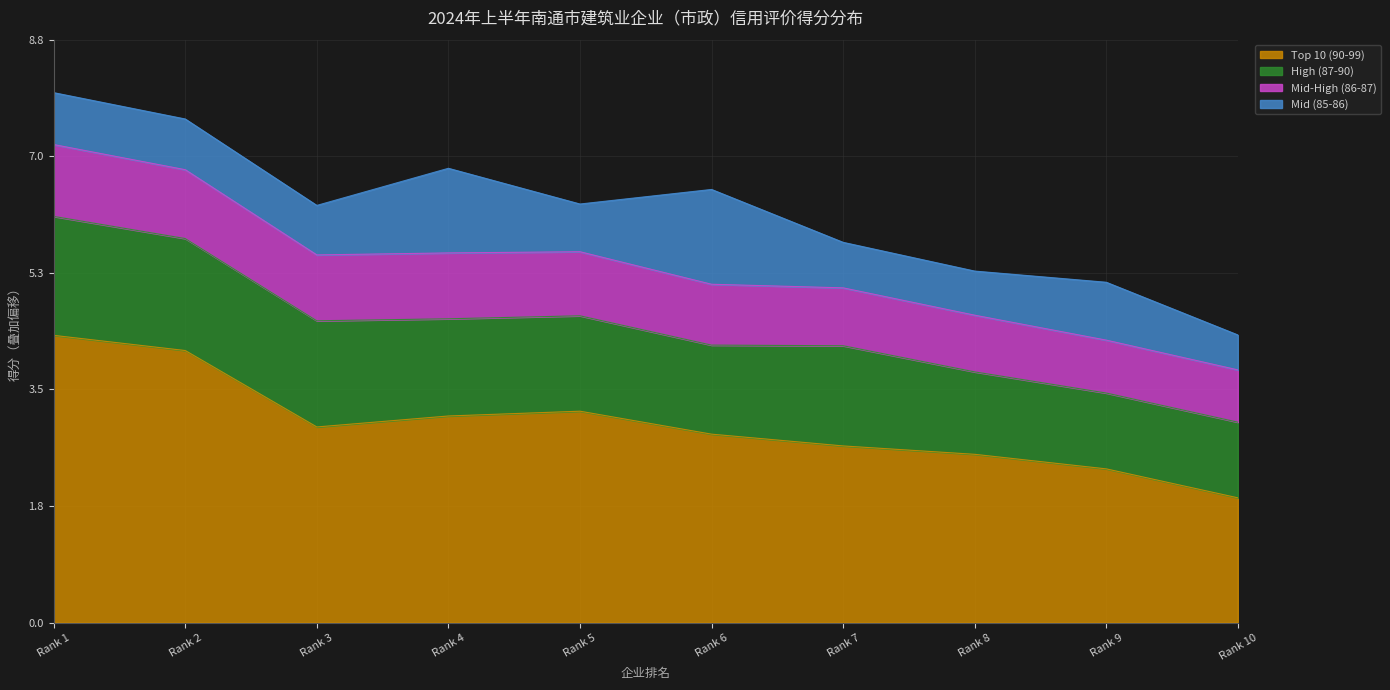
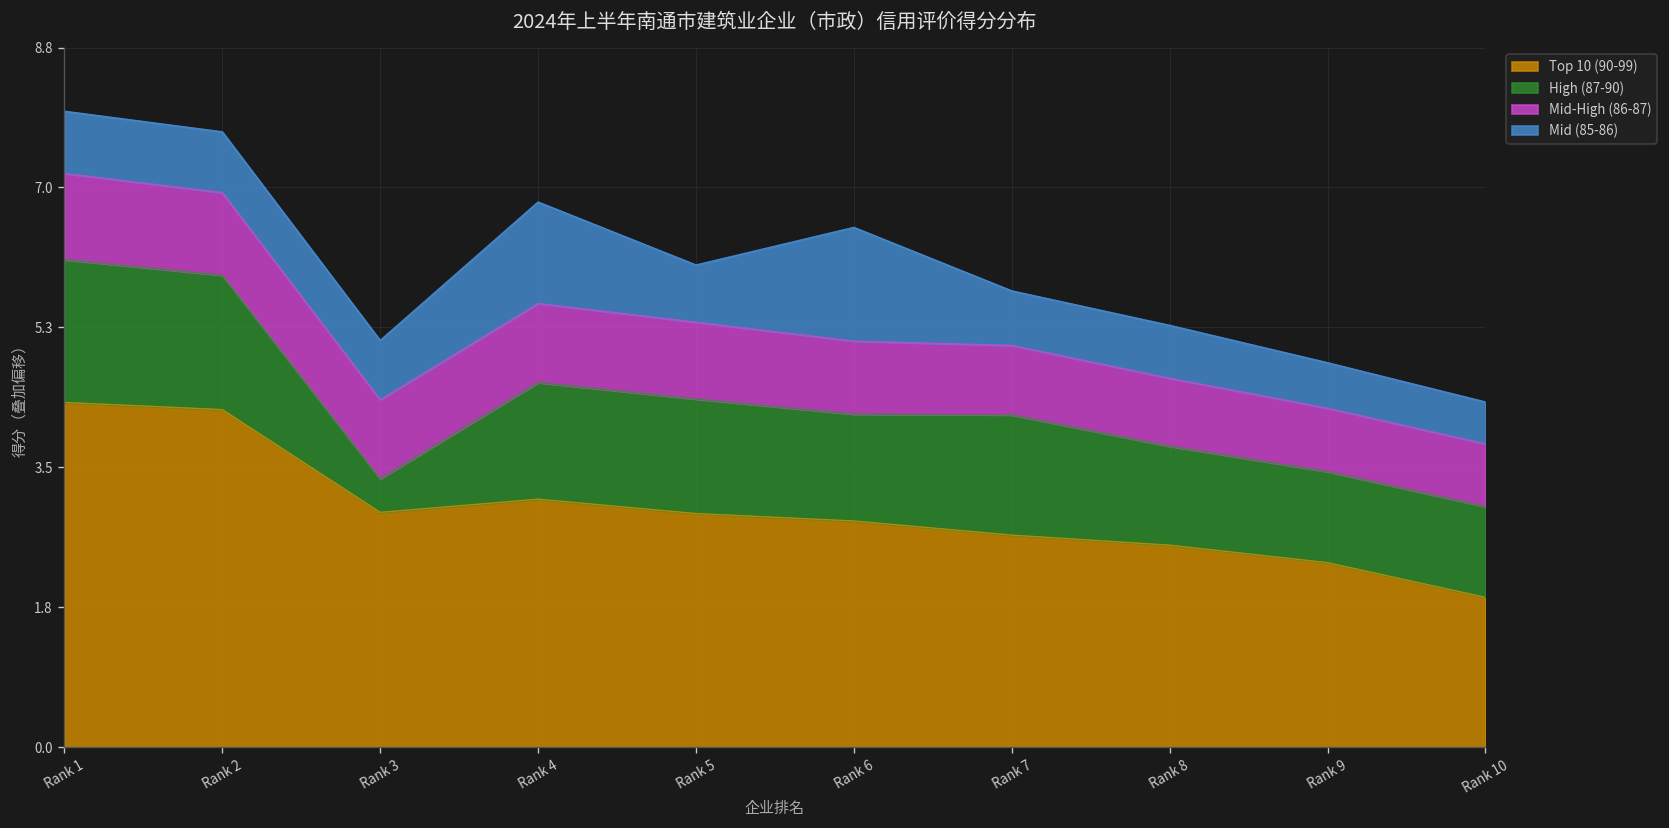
  {
    "Top 10 (90-99)": {
      "Rank 1": 4.3,
-     "Rank 2": 4.1,
+     "Rank 2": 4.2,
      "Rank 3": 2.9,
      "Rank 4": 3.1,
-     "Rank 5": 3.2,
+     "Rank 5": 2.9,
      "Rank 6": 2.8,
      "Rank 7": 2.7,
      "Rank 8": 2.5,
      "Rank 9": 2.3,
      "Rank 10": 1.9
    },
    "High (87-90)": {
      "Rank 1": 1.8,
      "Rank 2": 1.7,
-     "Rank 3": 1.6,
+     "Rank 3": 0.4,
      "Rank 4": 1.5,
      "Rank 5": 1.4,
      "Rank 6": 1.3,
      "Rank 7": 1.5,
      "Rank 8": 1.2,
      "Rank 9": 1.1,
      "Rank 10": 1.1
    },
    "Mid-High (86-87)": {
      "Rank 1": 1.1,
      "Rank 2": 1.0,
      "Rank 3": 1.0,
      "Rank 4": 1.0,
      "Rank 5": 1.0,
      "Rank 6": 0.9,
      "Rank 7": 0.9,
      "Rank 8": 0.9,
      "Rank 9": 0.8,
      "Rank 10": 0.8
    },
    "Mid (85-86)": {
      "Rank 1": 0.8,
      "Rank 2": 0.8,
      "Rank 3": 0.7,
      "Rank 4": 1.3,
      "Rank 5": 0.7,
      "Rank 6": 1.4,
      "Rank 7": 0.7,
      "Rank 8": 0.7,
-     "Rank 9": 0.9,
+     "Rank 9": 0.6,
      "Rank 10": 0.5
    }
  }
